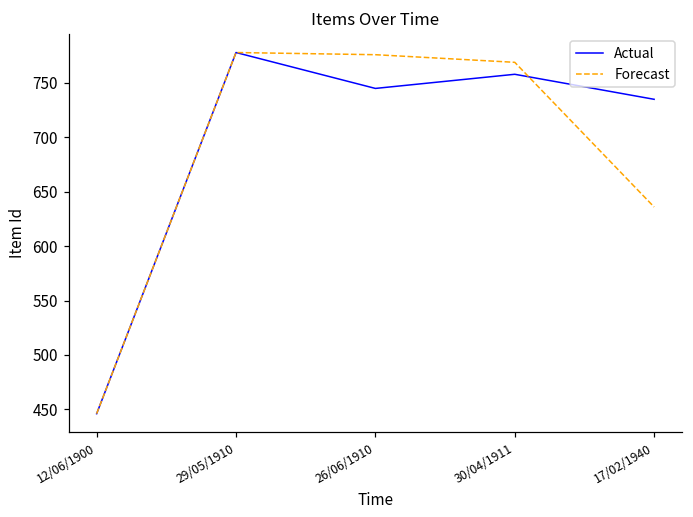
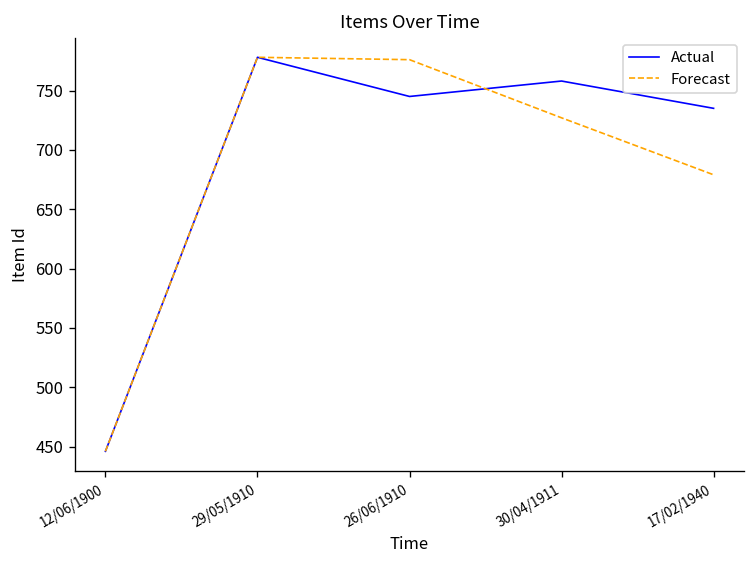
  {
    "Actual": {
      "26/06/1910": 750,
      "30/04/1911": 760,
      "17/02/1940": 740
    },
    "Forecast": {
      "26/06/1910": 780,
-     "30/04/1911": 770,
-     "17/02/1940": 640
+     "30/04/1911": 730,
+     "17/02/1940": 680
    }
  }
